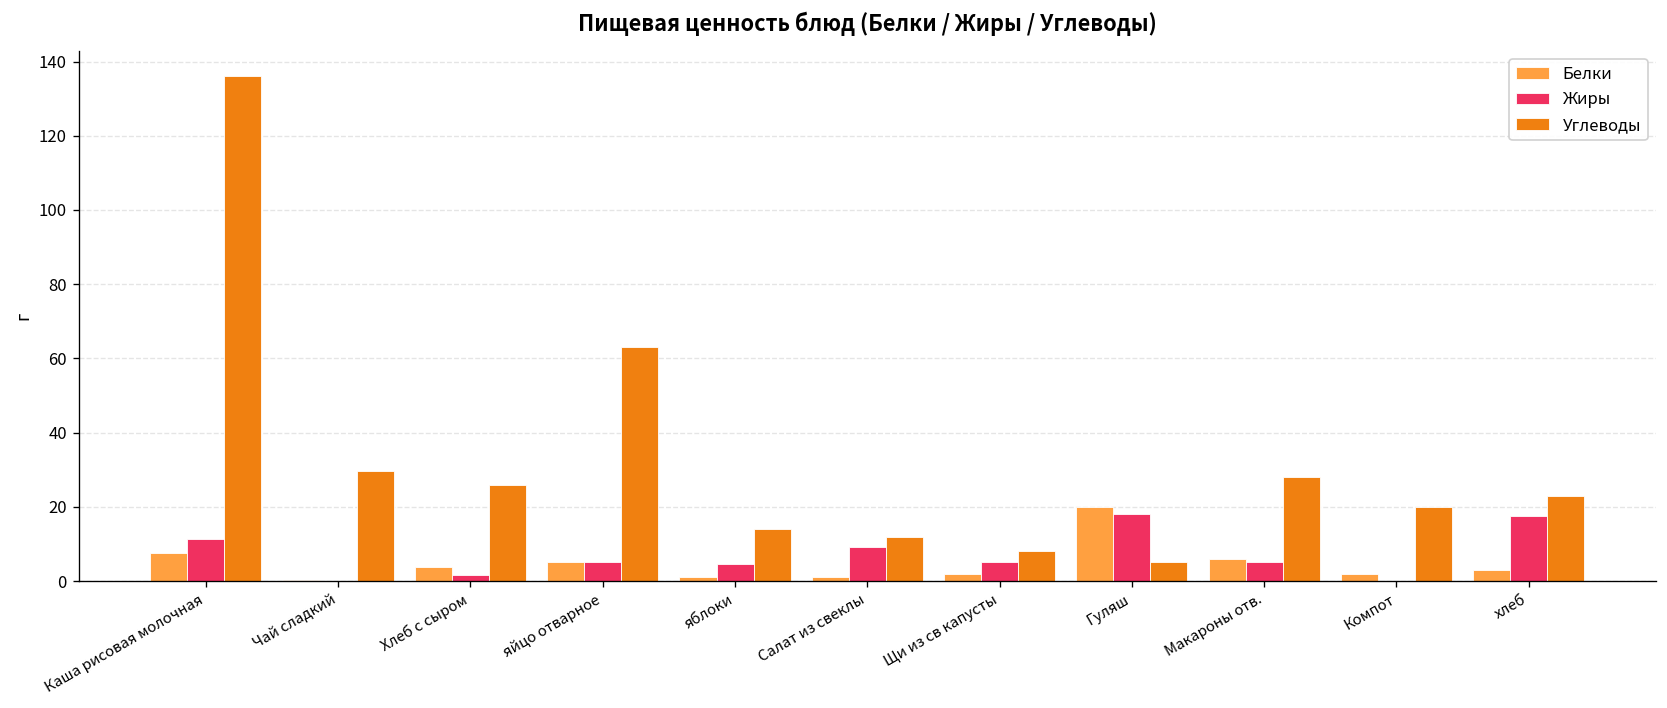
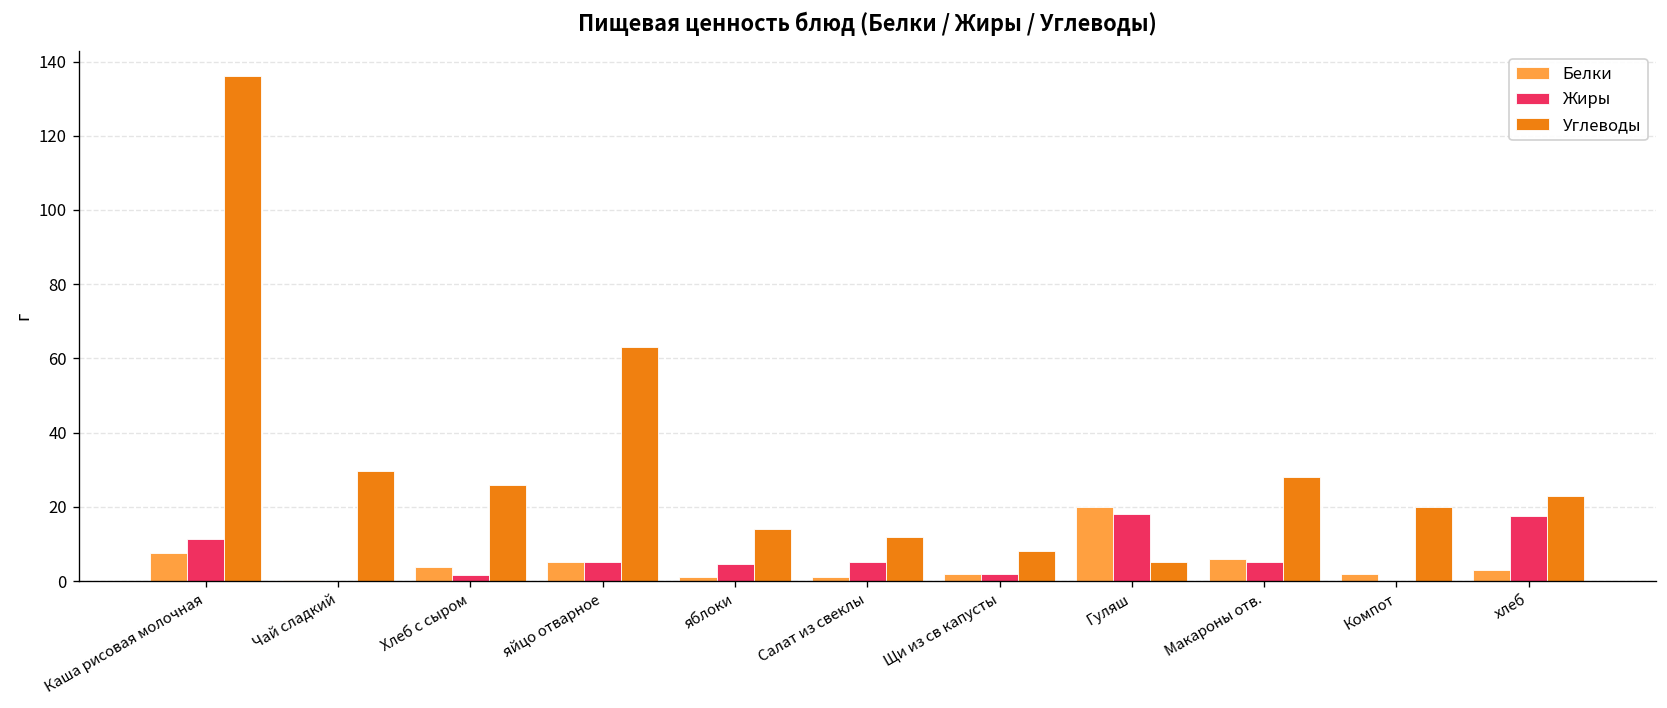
  {
    "Жиры": {
      "Каша рисовая молочная": 11,
      "Хлеб с сыром": 2,
      "яйцо отварное": 5,
      "яблоки": 5,
-     "Салат из свеклы": 9,
-     "Щи из св капусты": 5,
+     "Салат из свеклы": 5,
+     "Щи из св капусты": 2,
      "Гуляш": 18,
      "Макароны отв.": 5,
      "Компот": 0,
      "хлеб": 18
    }
  }
